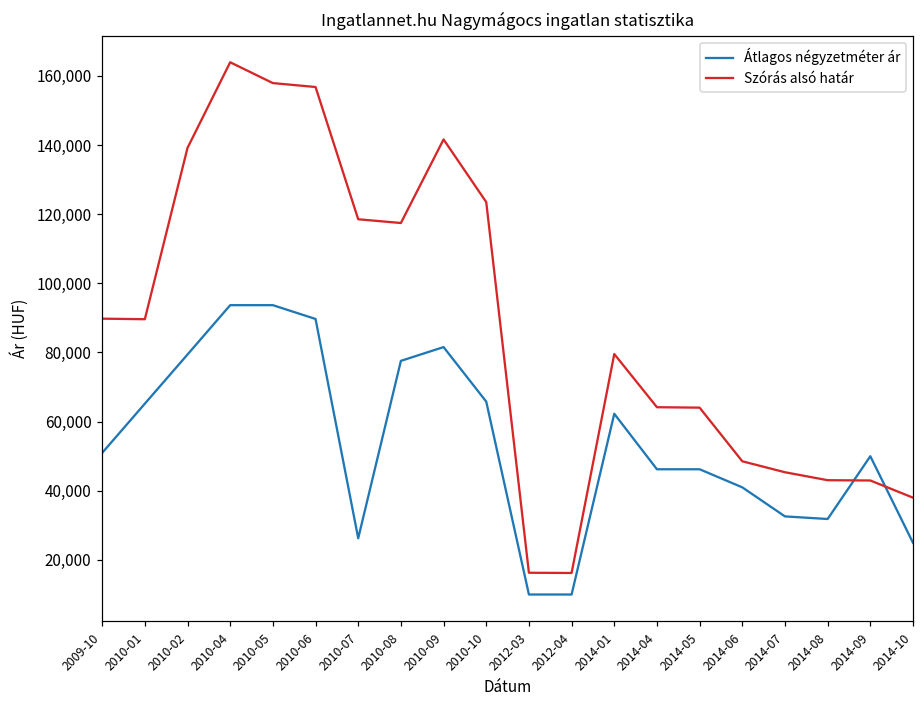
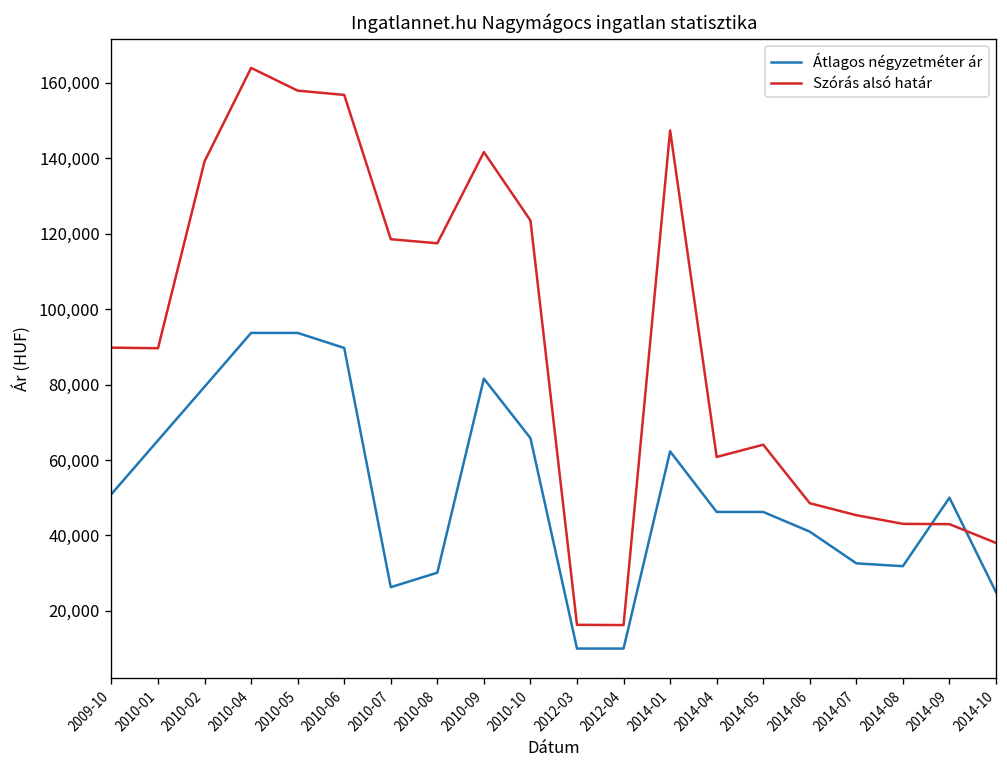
  {
    "Átlagos négyzetméter ár": {
      "2009-10": "51,000",
      "2010-01": "65,000",
      "2010-02": "79,000",
      "2010-04": "94,000",
      "2010-05": "94,000",
      "2010-06": "90,000",
      "2010-07": "26,000",
-     "2010-08": "78,000",
+     "2010-08": "30,000",
      "2010-09": "82,000",
      "2010-10": "66,000",
      "2012-03": "10,000",
      "2012-04": "10,000",
      "2014-01": "62,000",
      "2014-04": "46,000",
      "2014-05": "46,000",
      "2014-06": "41,000",
      "2014-07": "33,000",
      "2014-08": "32,000",
      "2014-09": "50,000",
      "2014-10": "25,000"
    },
    "Szórás alsó határ": {
      "2009-10": "90,000",
      "2010-01": "90,000",
      "2010-02": "139,000",
      "2010-04": "164,000",
      "2010-05": "158,000",
      "2010-06": "157,000",
      "2010-07": "119,000",
      "2010-08": "117,000",
      "2010-09": "142,000",
      "2010-10": "124,000",
      "2012-03": "16,000",
      "2012-04": "16,000",
-     "2014-01": "80,000",
-     "2014-04": "64,000",
+     "2014-01": "147,000",
+     "2014-04": "61,000",
      "2014-05": "64,000",
      "2014-06": "49,000",
      "2014-07": "45,000",
      "2014-08": "43,000",
      "2014-09": "43,000",
      "2014-10": "38,000"
    }
  }
